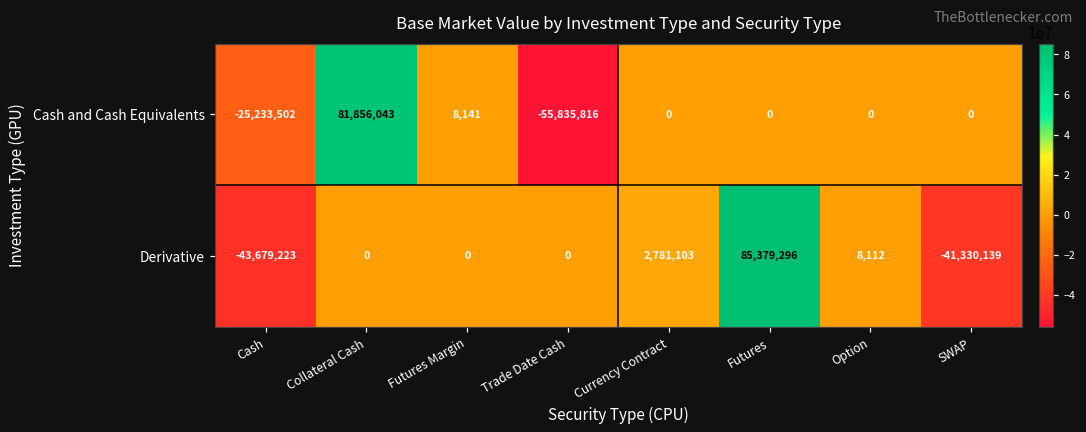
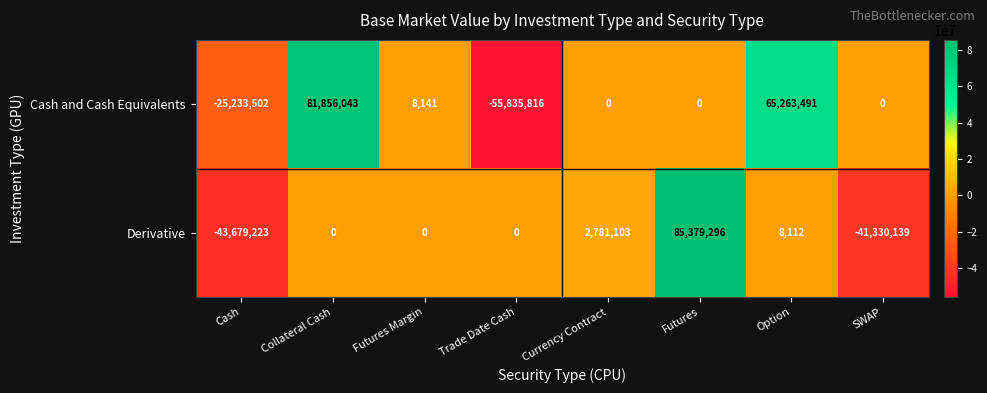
  {
    "Cash and Cash Equivalents": {
      "Cash": "-25,233,502",
      "Collateral Cash": "81,856,043",
      "Futures Margin": "8,141",
      "Trade Date Cash": "-55,835,816",
      "Currency Contract": "0",
      "Futures": "0",
-     "Option": "0",
+     "Option": "65,263,491",
      "SWAP": "0"
    },
    "Derivative": {
      "Cash": "-43,679,223",
      "Collateral Cash": "0",
      "Futures Margin": "0",
      "Trade Date Cash": "0",
      "Currency Contract": "2,781,103",
      "Futures": "85,379,296",
      "Option": "8,112",
      "SWAP": "-41,330,139"
    }
  }
